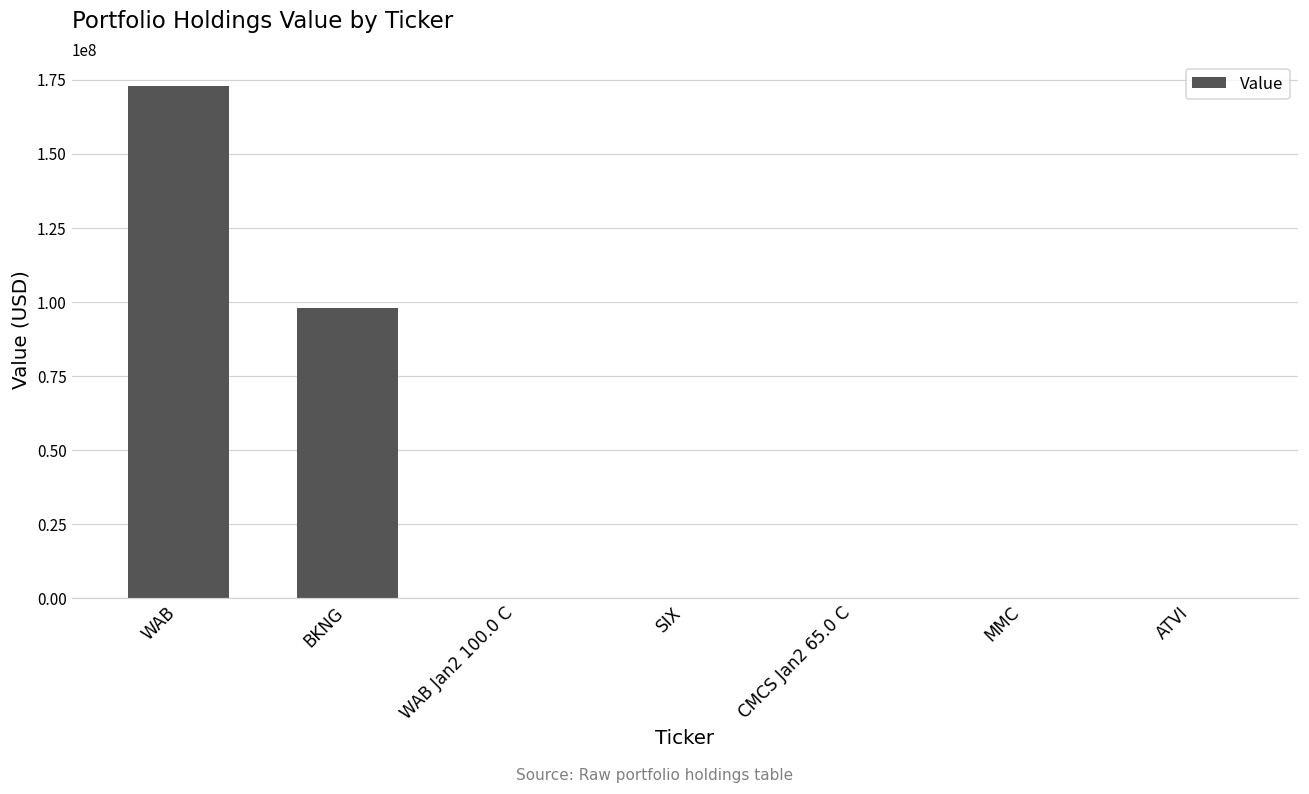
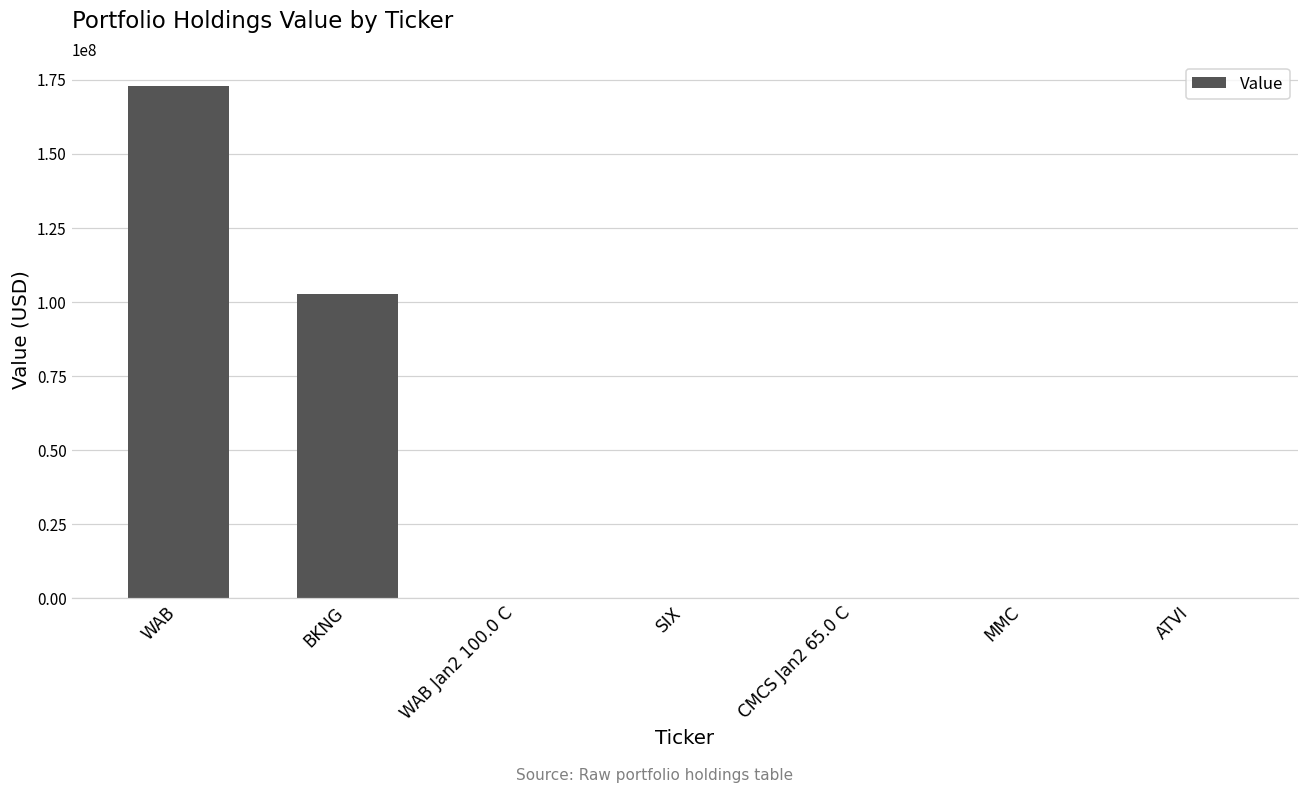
  {
    "WAB": 173000000,
-   "BKNG": 98000000,
+   "BKNG": 103000000,
    "WAB Jan2 100.0 C": 0,
    "SIX": 0,
    "CMCS Jan2 65.0 C": 0,
    "MMC": 0,
    "ATVI": 0
  }
